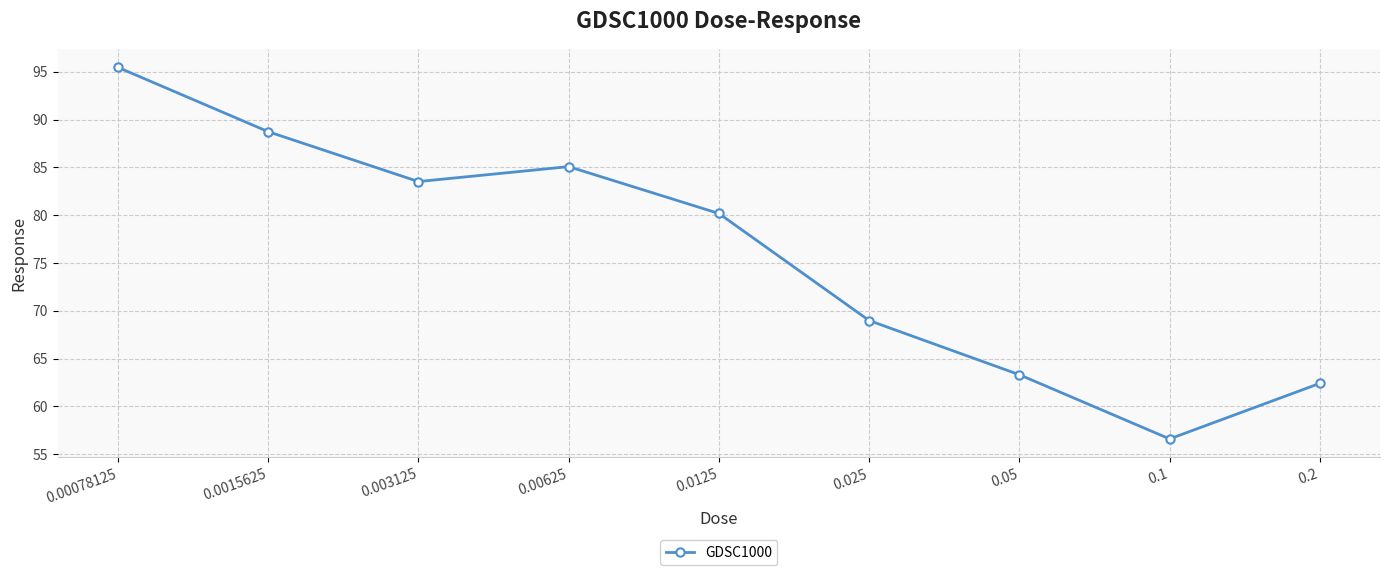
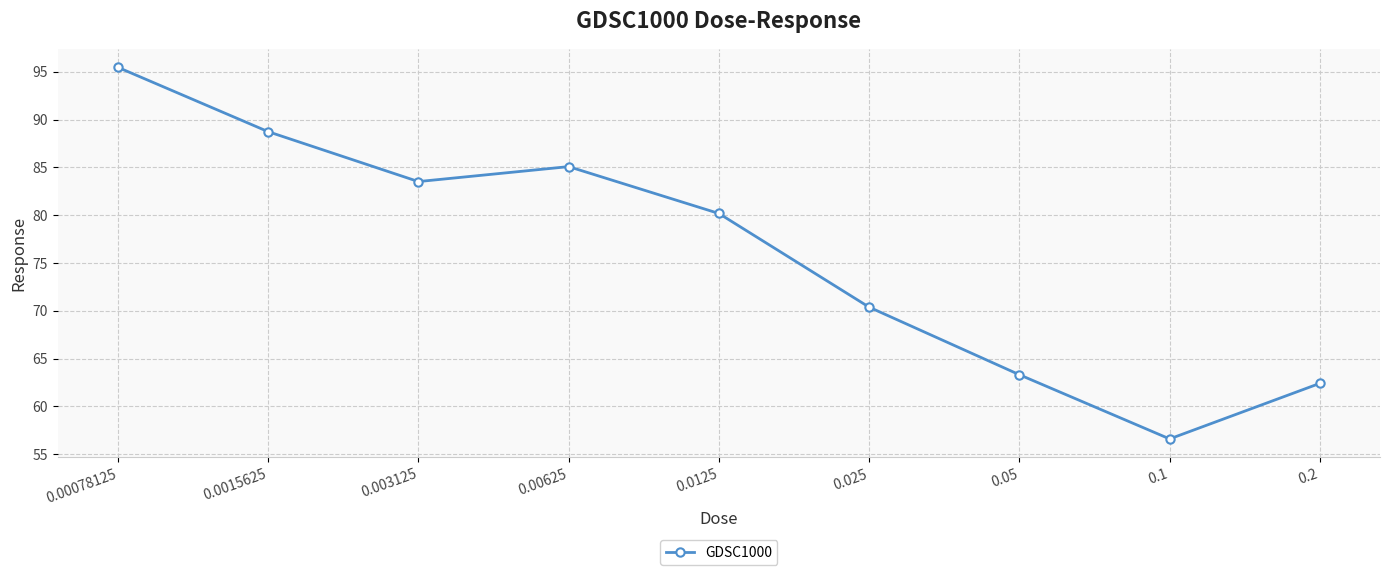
  {
    "0.00078125": 95,
    "0.0015625": 89,
    "0.003125": 84,
    "0.00625": 85,
    "0.0125": 80,
-   "0.025": 69,
+   "0.025": 70,
    "0.05": 63,
    "0.1": 57,
    "0.2": 62
  }
